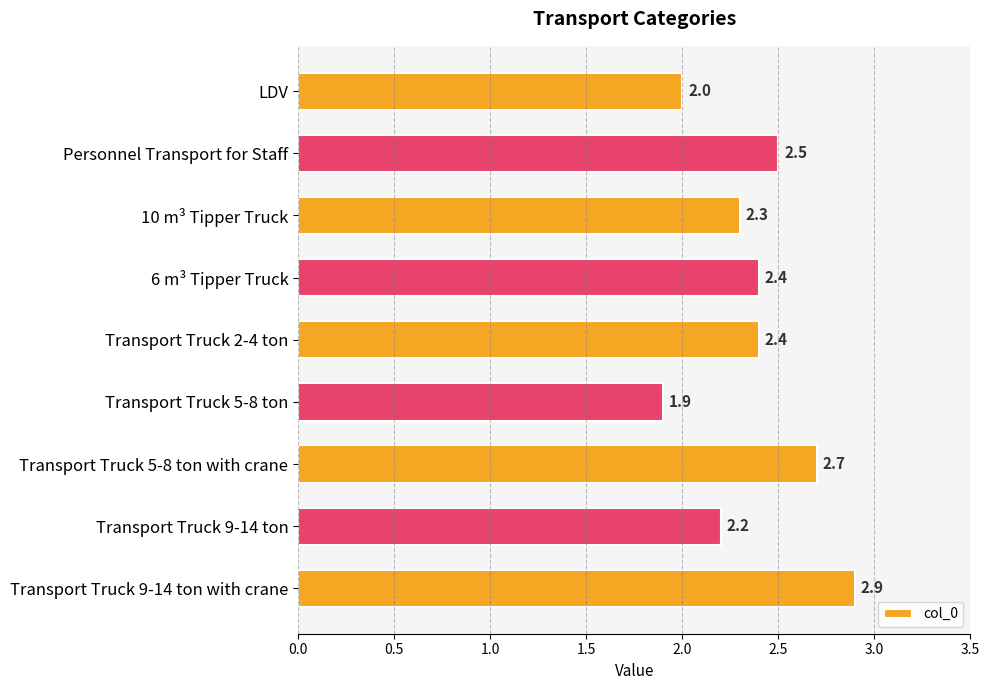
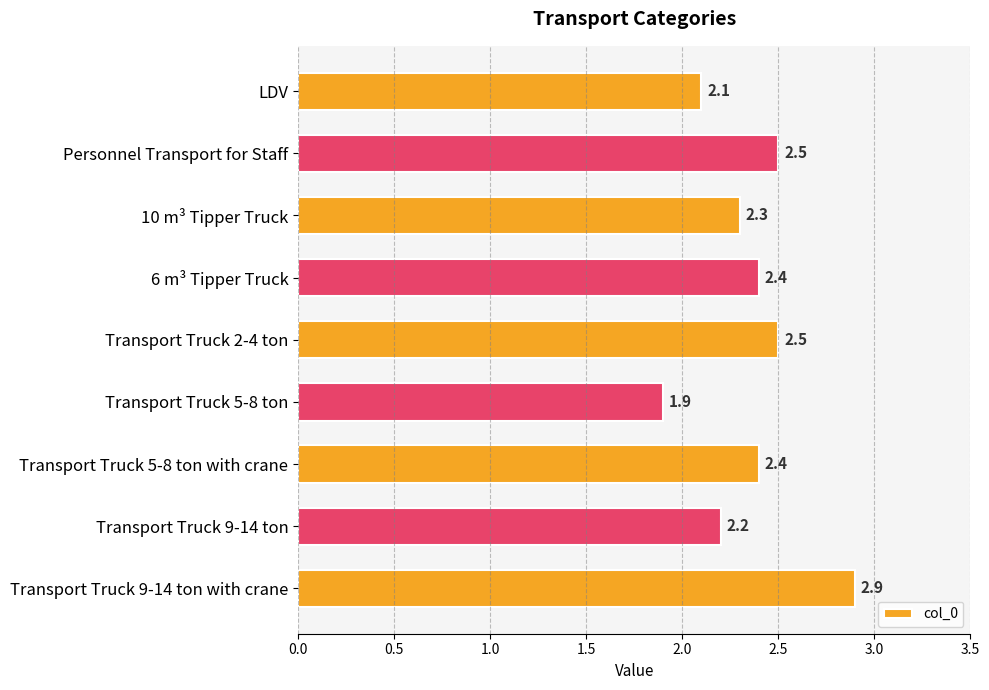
  {
-   "LDV": 2.0,
+   "LDV": 2.1,
    "Personnel Transport for Staff": 2.5,
    "10 m³ Tipper Truck": 2.3,
    "6 m³ Tipper Truck": 2.4,
-   "Transport Truck 2-4 ton": 2.4,
+   "Transport Truck 2-4 ton": 2.5,
    "Transport Truck 5-8 ton": 1.9,
-   "Transport Truck 5-8 ton with crane": 2.7,
+   "Transport Truck 5-8 ton with crane": 2.4,
    "Transport Truck 9-14 ton": 2.2,
    "Transport Truck 9-14 ton with crane": 2.9
  }
